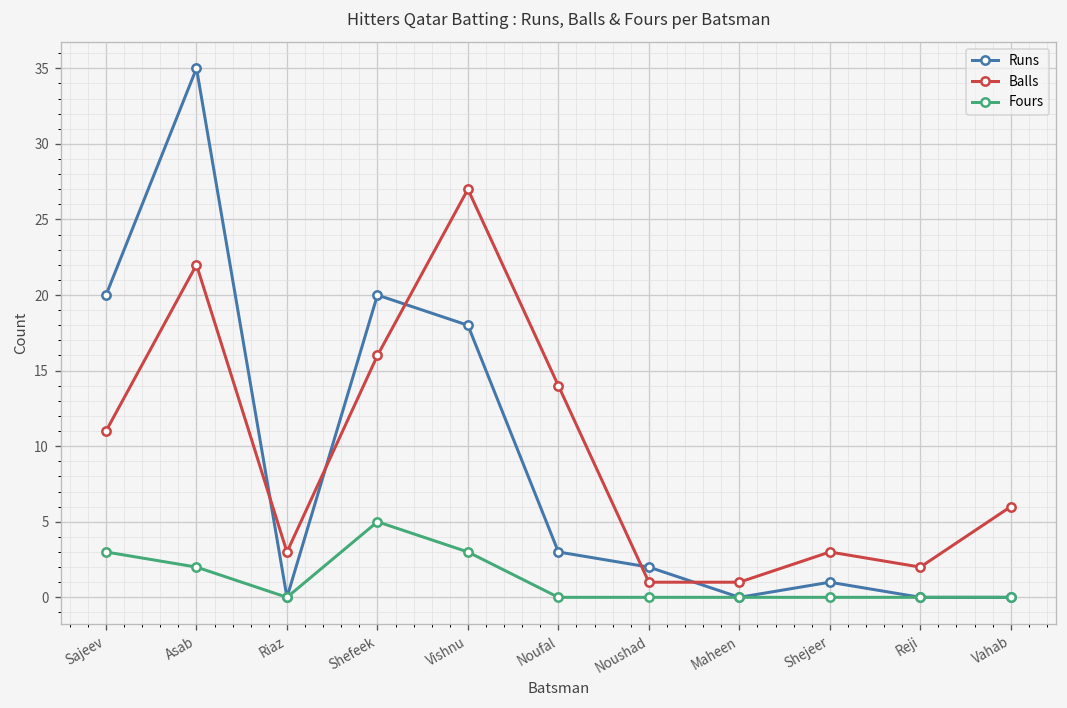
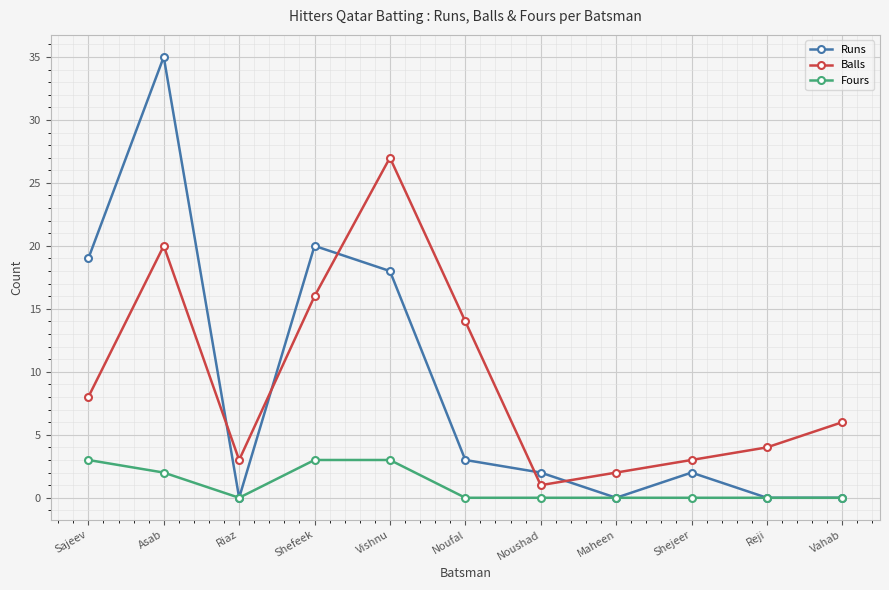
  {
    "Runs": {
-     "Sajeev": 20,
+     "Sajeev": 19,
      "Asab": 35,
      "Shefeek": 20,
      "Vishnu": 18,
      "Noufal": 3,
      "Noushad": 2,
-     "Shejeer": 1
+     "Shejeer": 2
    },
    "Balls": {
-     "Sajeev": 11,
-     "Asab": 22,
+     "Sajeev": 8,
+     "Asab": 20,
      "Riaz": 3,
      "Shefeek": 16,
      "Vishnu": 27,
      "Noufal": 14,
      "Noushad": 1,
-     "Maheen": 1,
+     "Maheen": 2,
      "Shejeer": 3,
-     "Reji": 2,
+     "Reji": 4,
      "Vahab": 6
    },
    "Fours": {
      "Sajeev": 3,
      "Asab": 2,
-     "Shefeek": 5,
+     "Shefeek": 3,
      "Vishnu": 3,
      "Noufal": 0,
      "Noushad": 0,
      "Shejeer": 0
    }
  }
